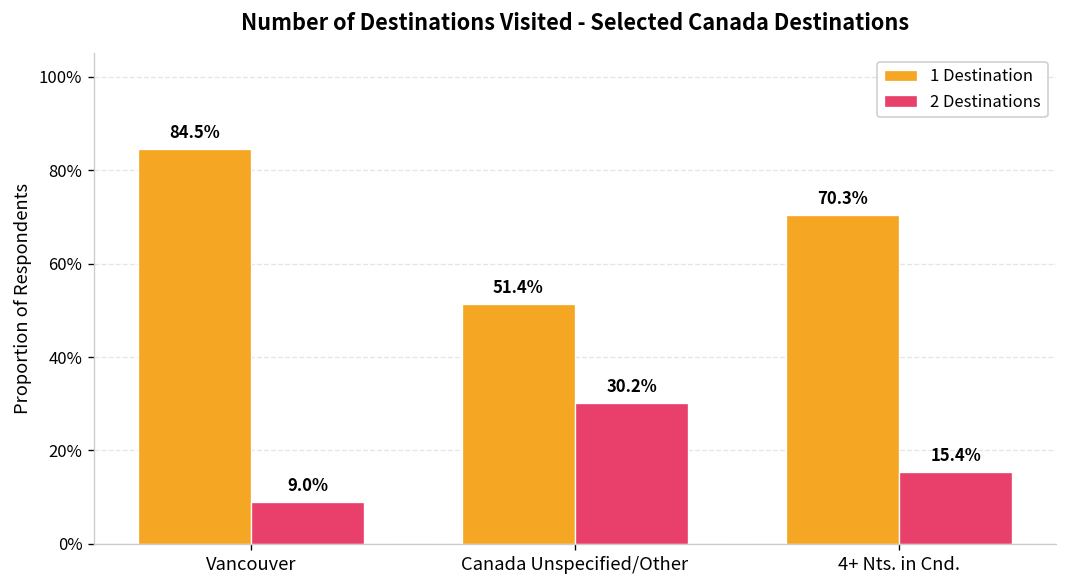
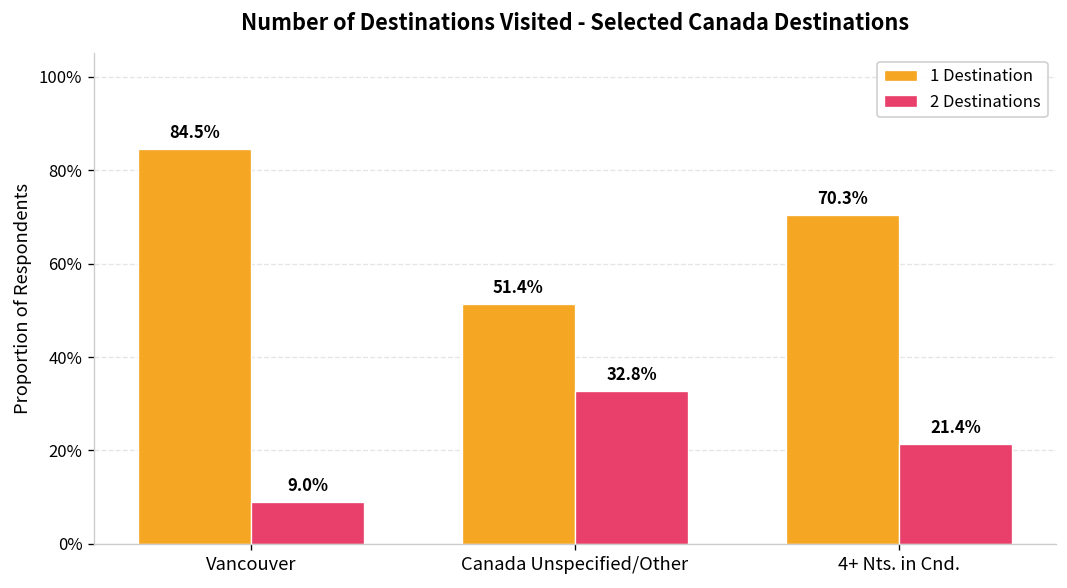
  {
    "1 Destination": {
      "Vancouver": "84.5%",
      "Canada Unspecified/Other": "51.4%",
      "4+ Nts. in Cnd.": "70.3%"
    },
    "2 Destinations": {
      "Vancouver": "9.0%",
-     "Canada Unspecified/Other": "30.2%",
-     "4+ Nts. in Cnd.": "15.4%"
+     "Canada Unspecified/Other": "32.8%",
+     "4+ Nts. in Cnd.": "21.4%"
    }
  }
